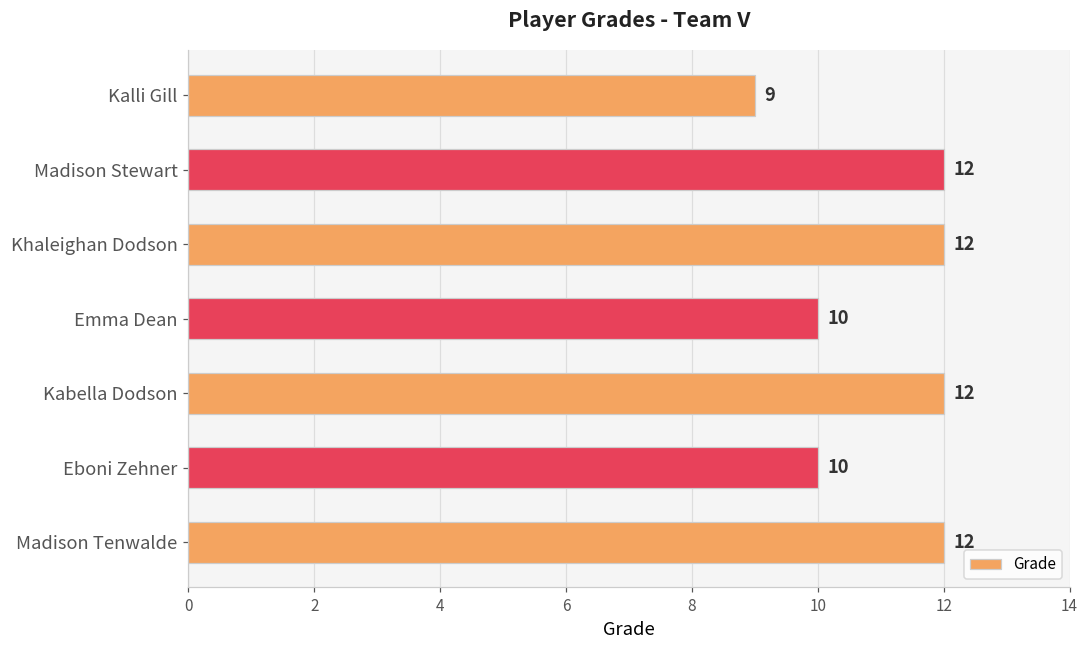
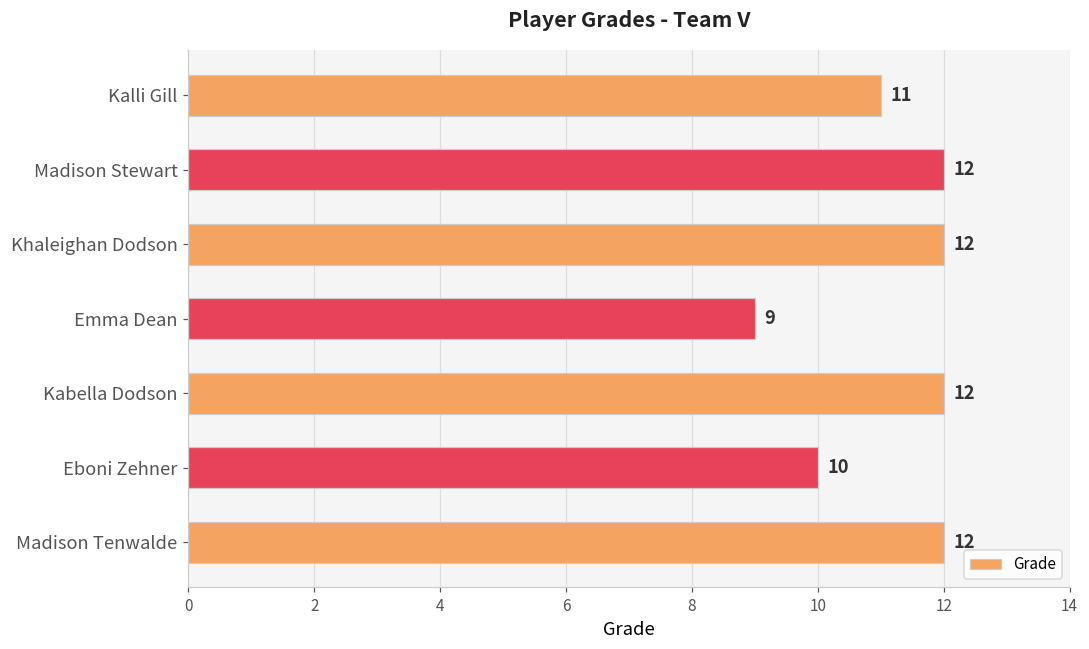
  {
-   "Kalli Gill": 9,
+   "Kalli Gill": 11,
    "Madison Stewart": 12,
    "Khaleighan Dodson": 12,
-   "Emma Dean": 10,
+   "Emma Dean": 9,
    "Kabella Dodson": 12,
    "Eboni Zehner": 10
  }
